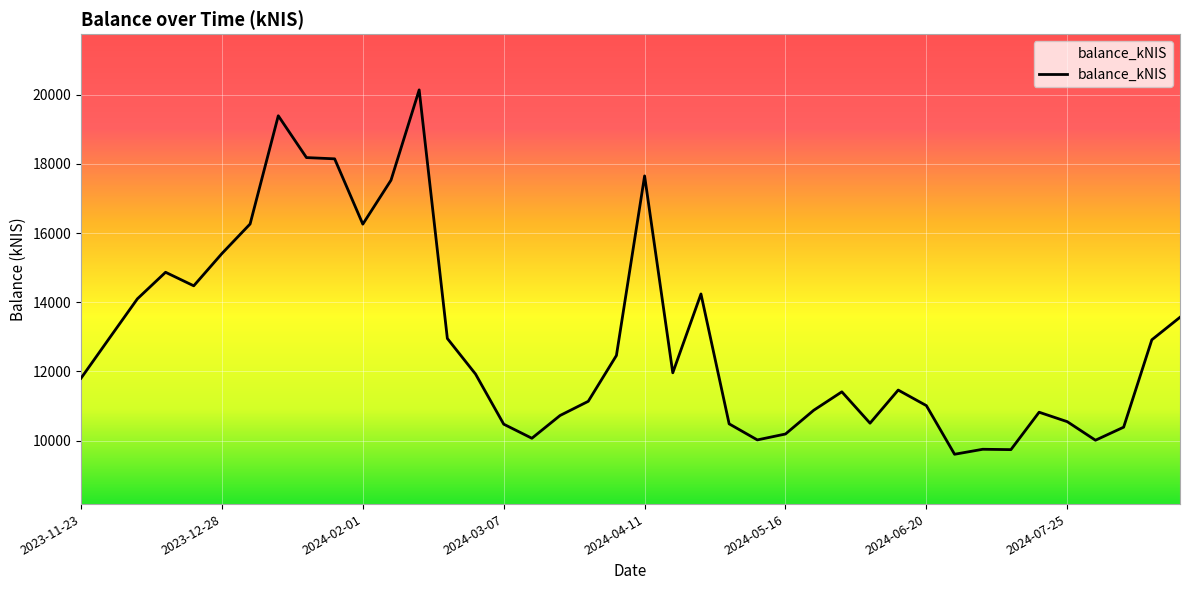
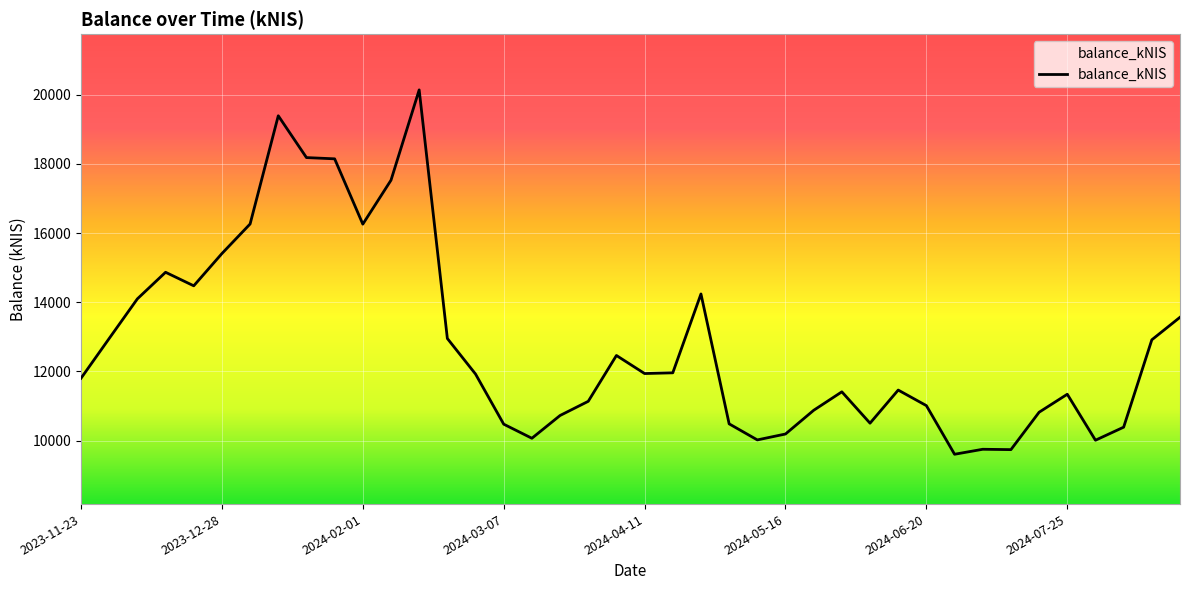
  {
    "2023-11-23": 11800,
    "2023-12-28": 15400,
    "2024-02-01": 16300,
    "2024-03-07": 10500,
-   "2024-04-11": 17700,
+   "2024-04-11": 11900,
    "2024-05-16": 10200,
    "2024-06-20": 11000,
-   "2024-07-25": 10500
+   "2024-07-25": 11300
  }
